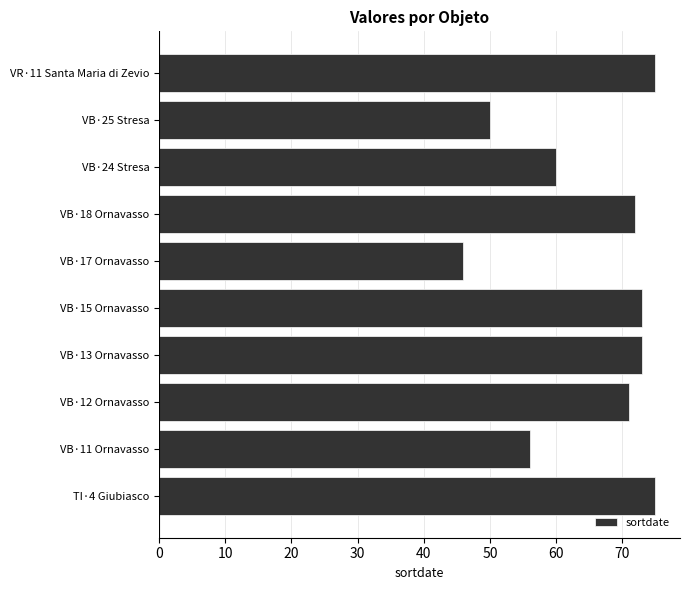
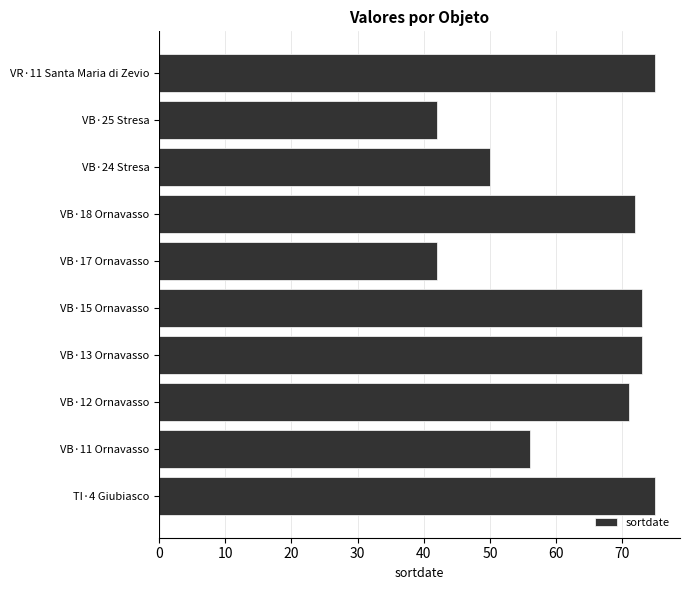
  {
    "VR·11 Santa Maria di Zevio": 75,
-   "VB·25 Stresa": 50,
-   "VB·24 Stresa": 60,
+   "VB·25 Stresa": 42,
+   "VB·24 Stresa": 50,
    "VB·18 Ornavasso": 72,
-   "VB·17 Ornavasso": 46,
+   "VB·17 Ornavasso": 42,
    "VB·15 Ornavasso": 73,
    "VB·13 Ornavasso": 73,
    "VB·12 Ornavasso": 71,
    "VB·11 Ornavasso": 56,
    "TI·4 Giubiasco": 75
  }
